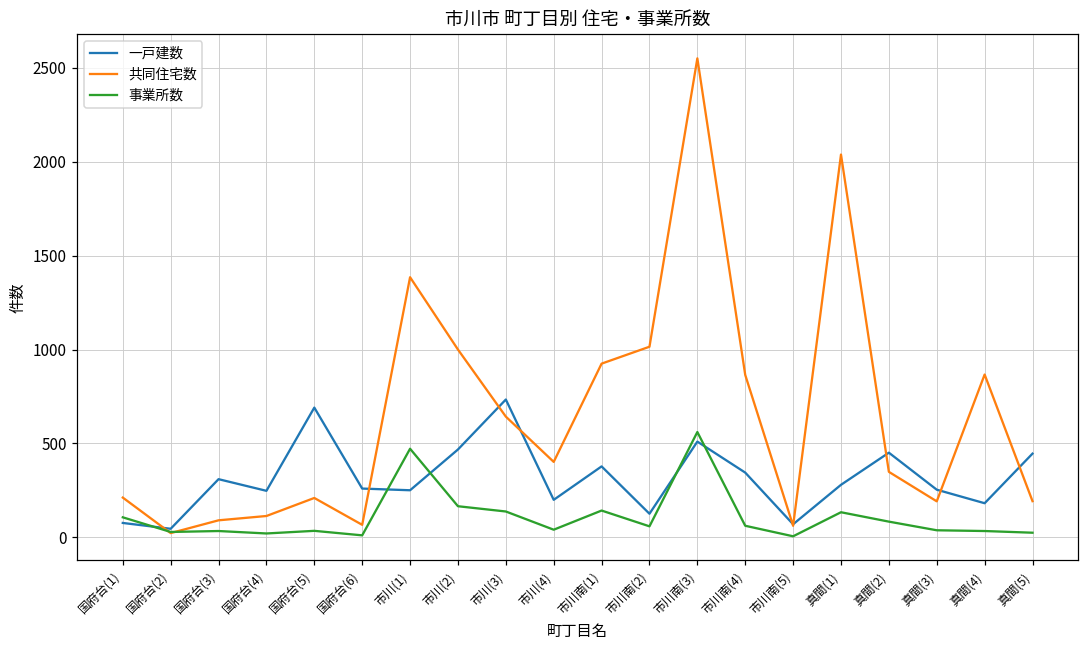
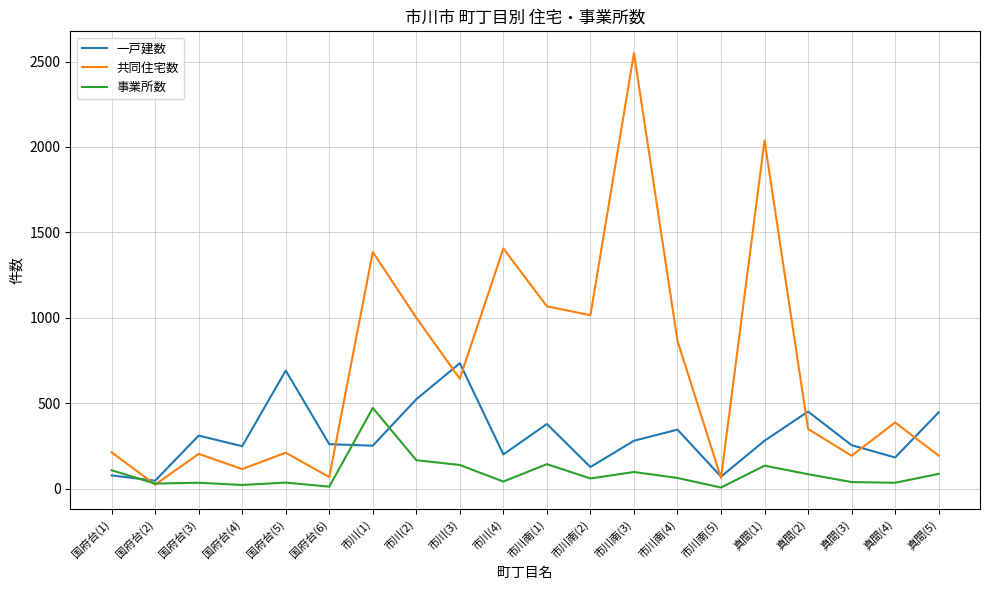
  {
    "一戸建数": {
      "国府台(1)": 80,
      "国府台(2)": 50,
      "国府台(3)": 310,
      "国府台(4)": 250,
      "国府台(5)": 690,
      "国府台(6)": 260,
      "市川(1)": 250,
-     "市川(2)": 470,
+     "市川(2)": 520,
      "市川(3)": 730,
      "市川(4)": 200,
      "市川南(1)": 380,
      "市川南(2)": 130,
-     "市川南(3)": 510,
+     "市川南(3)": 280,
      "市川南(4)": 350,
      "真間(1)": 280,
      "真間(2)": 450,
      "真間(3)": 250,
      "真間(4)": 180,
      "真間(5)": 450
    },
    "共同住宅数": {
      "国府台(1)": 210,
-     "国府台(3)": 90,
+     "国府台(3)": 200,
      "国府台(4)": 110,
      "国府台(5)": 210,
      "国府台(6)": 70,
      "市川(1)": 1390,
      "市川(2)": 1000,
      "市川(3)": 640,
-     "市川(4)": 400,
-     "市川南(1)": 930,
+     "市川(4)": 1410,
+     "市川南(1)": 1070,
      "市川南(2)": 1020,
      "市川南(3)": 2550,
      "市川南(4)": 870,
      "真間(1)": 2040,
      "真間(2)": 350,
      "真間(3)": 190,
-     "真間(4)": 870,
+     "真間(4)": 390,
      "真間(5)": 190
    },
    "事業所数": {
      "国府台(1)": 110,
      "国府台(3)": 30,
      "国府台(4)": 20,
      "国府台(5)": 40,
      "国府台(6)": 10,
      "市川(1)": 470,
      "市川(2)": 170,
      "市川(3)": 140,
      "市川(4)": 40,
      "市川南(1)": 140,
      "市川南(2)": 60,
-     "市川南(3)": 560,
+     "市川南(3)": 100,
      "市川南(4)": 60,
      "市川南(5)": 10,
      "真間(1)": 130,
      "真間(2)": 80,
      "真間(3)": 40,
      "真間(4)": 30,
-     "真間(5)": 30
+     "真間(5)": 90
    }
  }
